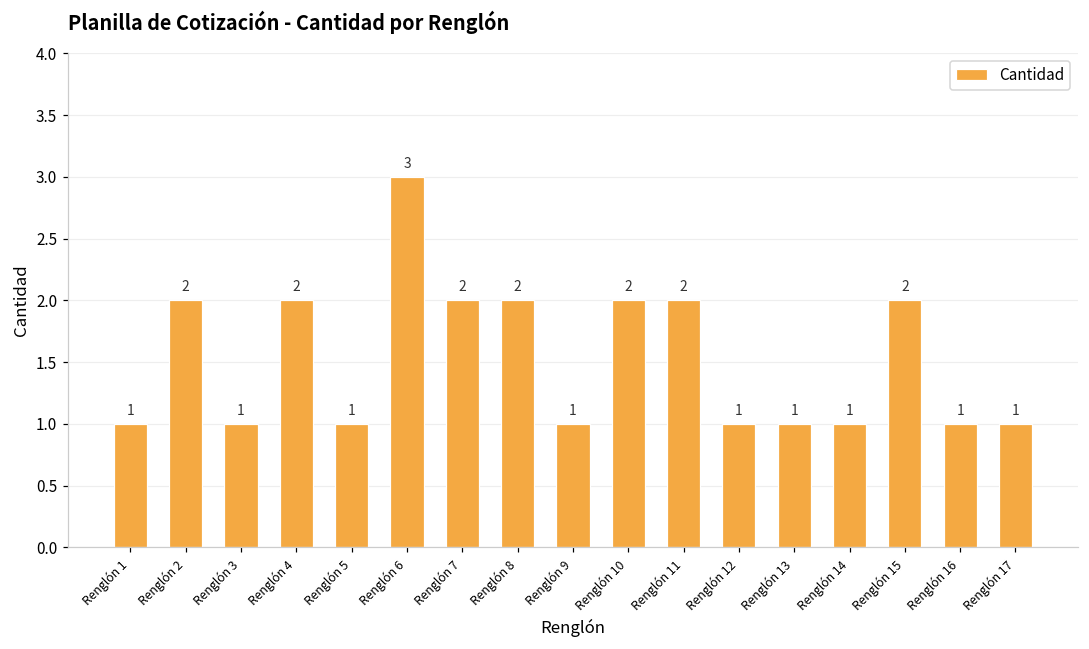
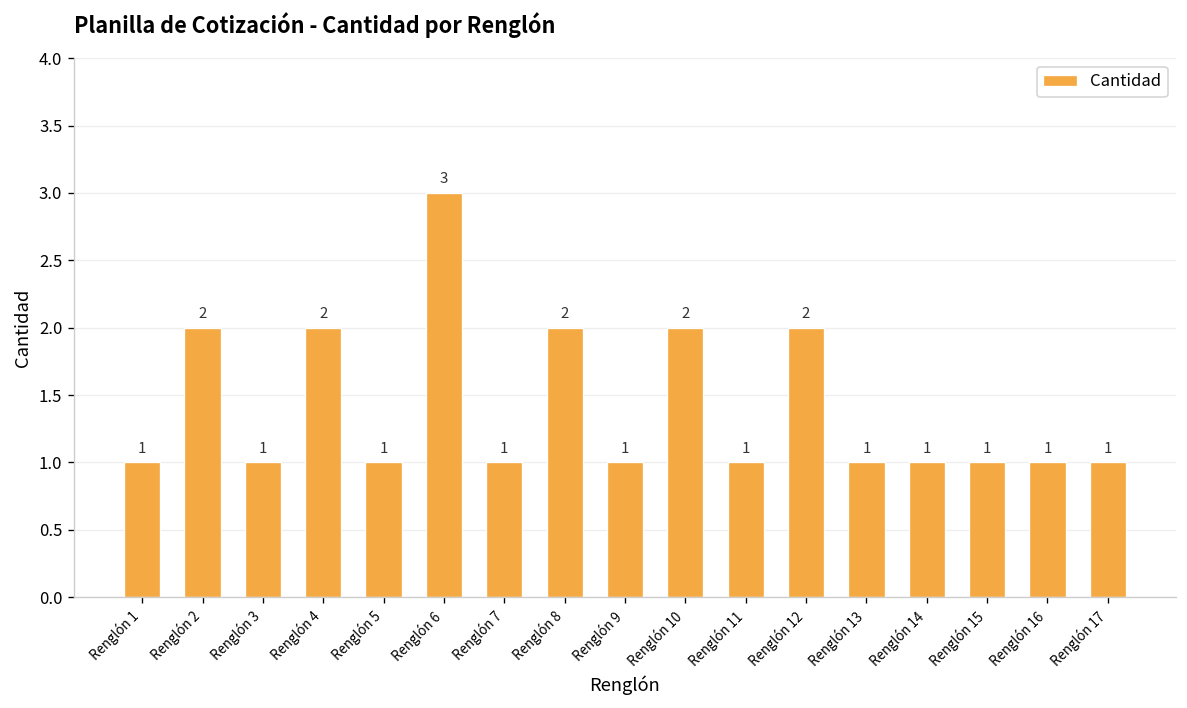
  {
    "Renglón 1": 1,
    "Renglón 2": 2,
    "Renglón 3": 1,
    "Renglón 4": 2,
    "Renglón 5": 1,
    "Renglón 6": 3,
-   "Renglón 7": 2,
+   "Renglón 7": 1,
    "Renglón 8": 2,
    "Renglón 9": 1,
    "Renglón 10": 2,
-   "Renglón 11": 2,
-   "Renglón 12": 1,
+   "Renglón 11": 1,
+   "Renglón 12": 2,
    "Renglón 13": 1,
    "Renglón 14": 1,
-   "Renglón 15": 2,
+   "Renglón 15": 1,
    "Renglón 16": 1,
    "Renglón 17": 1
  }
